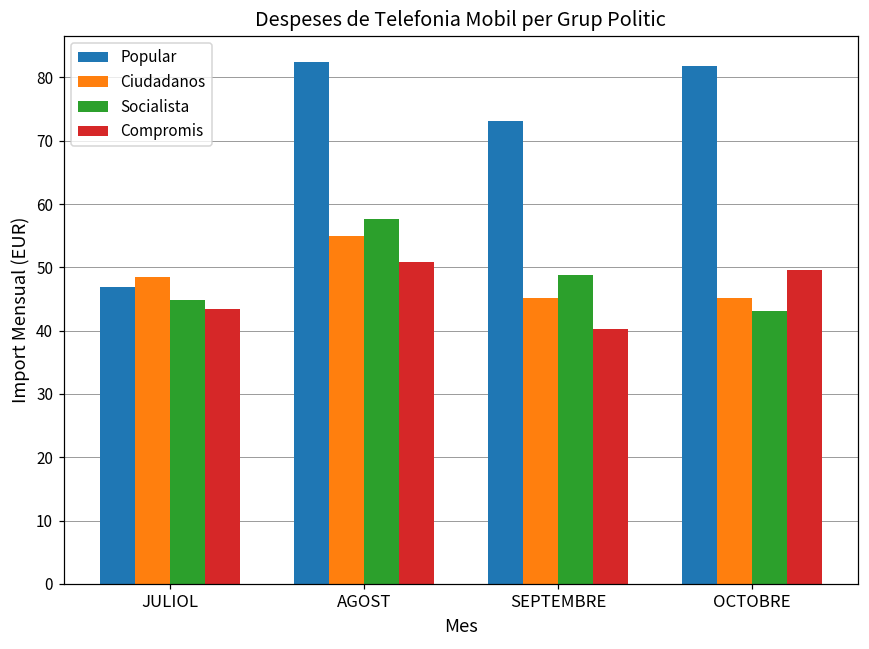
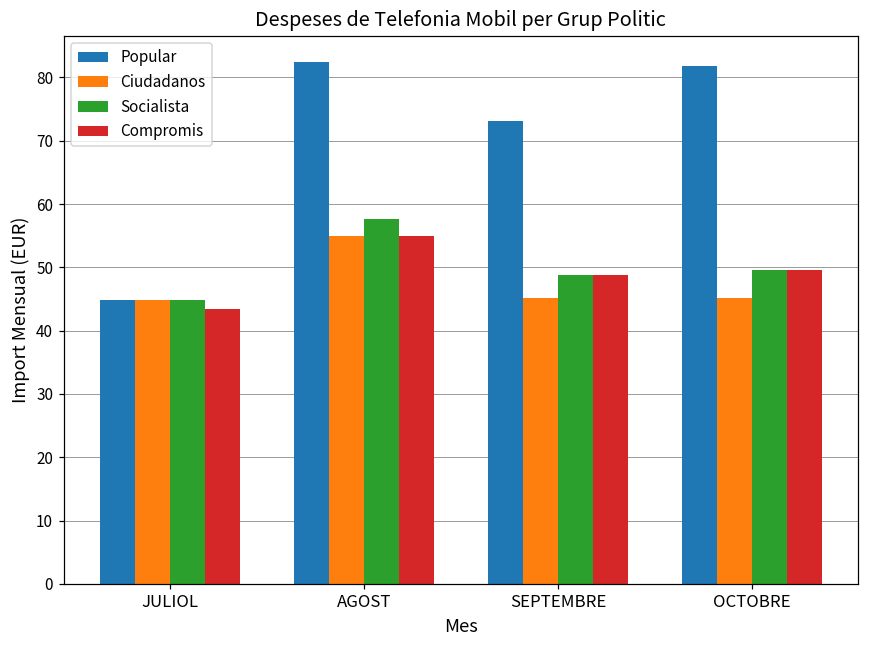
  {
    "Popular": {
-     "JULIOL": 47,
+     "JULIOL": 45,
      "AGOST": 83,
      "SEPTEMBRE": 73,
      "OCTOBRE": 82
    },
    "Ciudadanos": {
-     "JULIOL": 48,
+     "JULIOL": 45,
      "AGOST": 55,
      "SEPTEMBRE": 45,
      "OCTOBRE": 45
    },
    "Socialista": {
      "JULIOL": 45,
      "AGOST": 58,
      "SEPTEMBRE": 49,
-     "OCTOBRE": 43
+     "OCTOBRE": 50
    },
    "Compromis": {
      "JULIOL": 43,
-     "AGOST": 51,
-     "SEPTEMBRE": 40,
+     "AGOST": 55,
+     "SEPTEMBRE": 49,
      "OCTOBRE": 50
    }
  }
